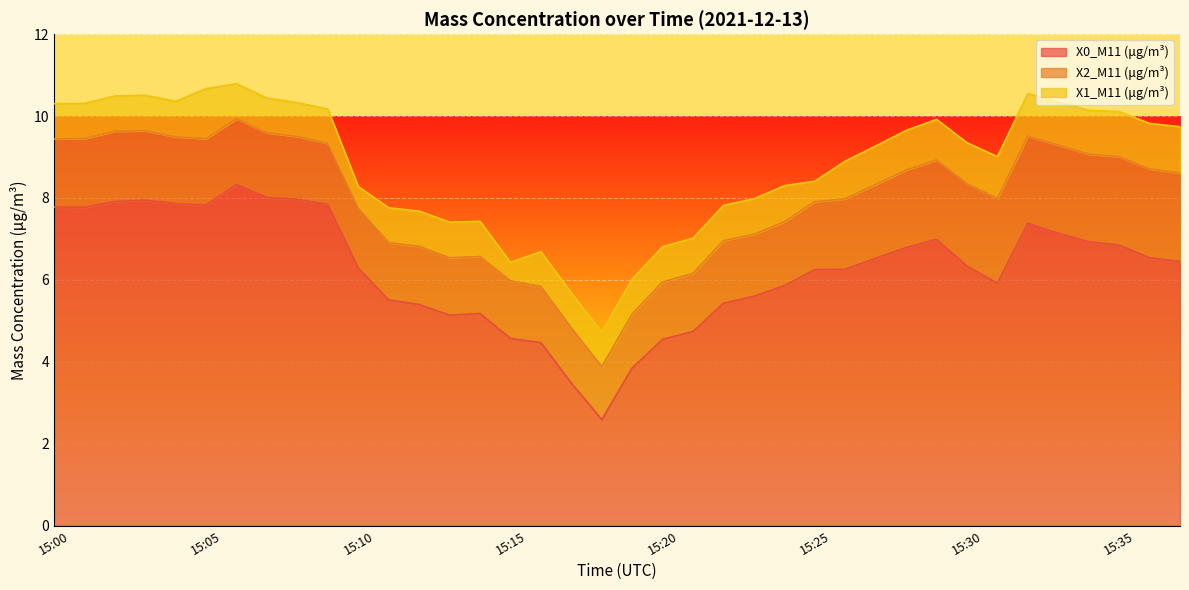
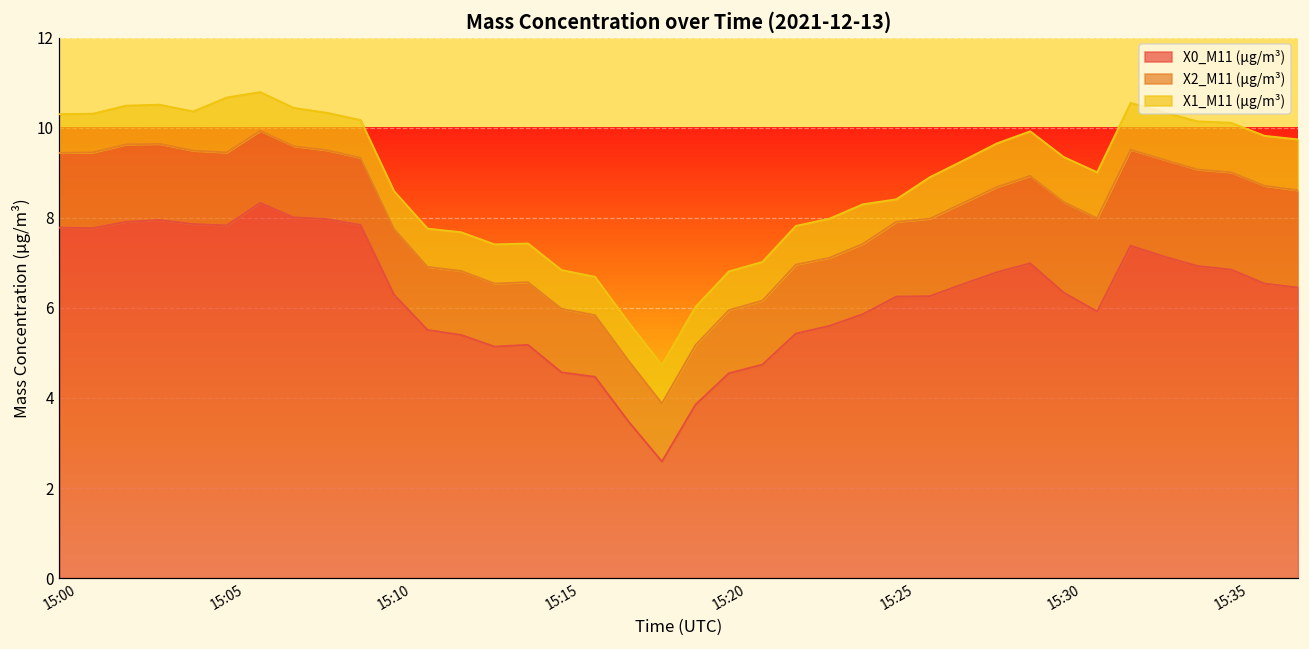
  {
    "X1_M11 (μg/m³)": {
      "15:00": 0.9,
      "15:05": 1.2,
-     "15:10": 0.5,
-     "15:15": 0.5,
+     "15:10": 0.8,
+     "15:15": 0.9,
      "15:20": 0.9,
      "15:25": 0.5,
      "15:30": 1.0,
      "15:35": 1.1
    }
  }
